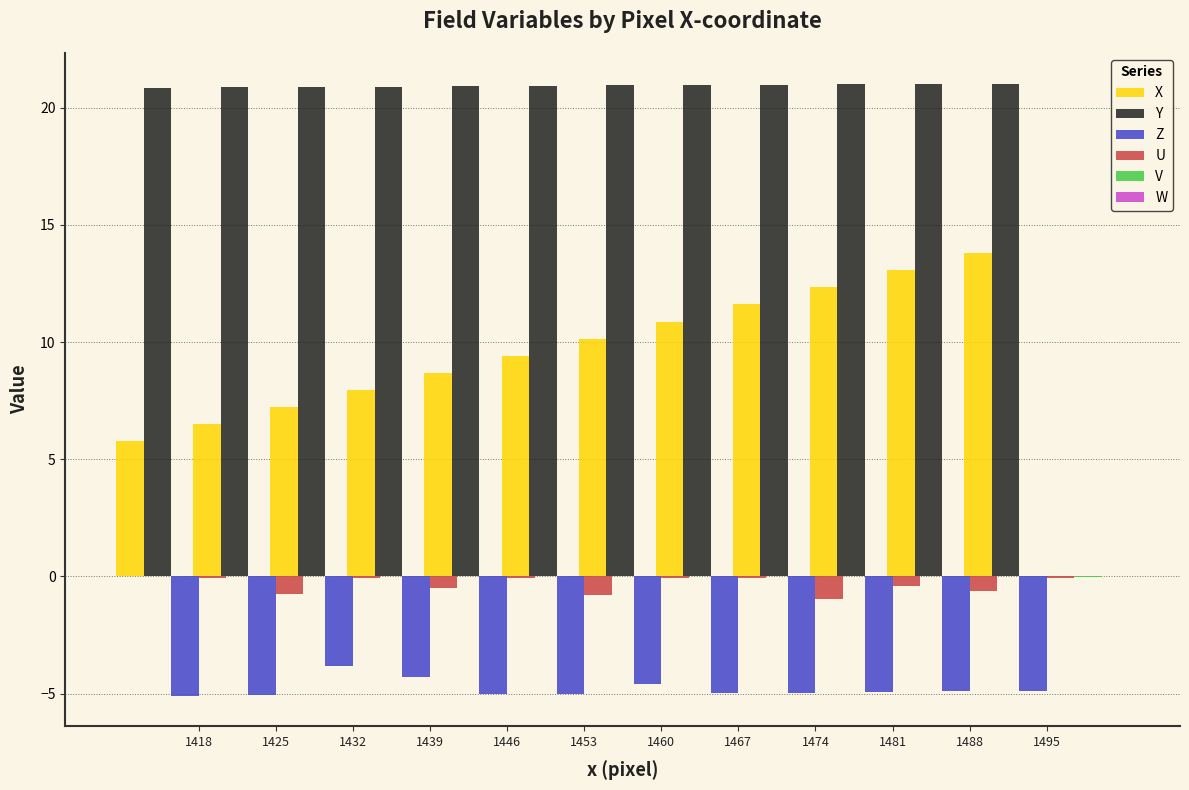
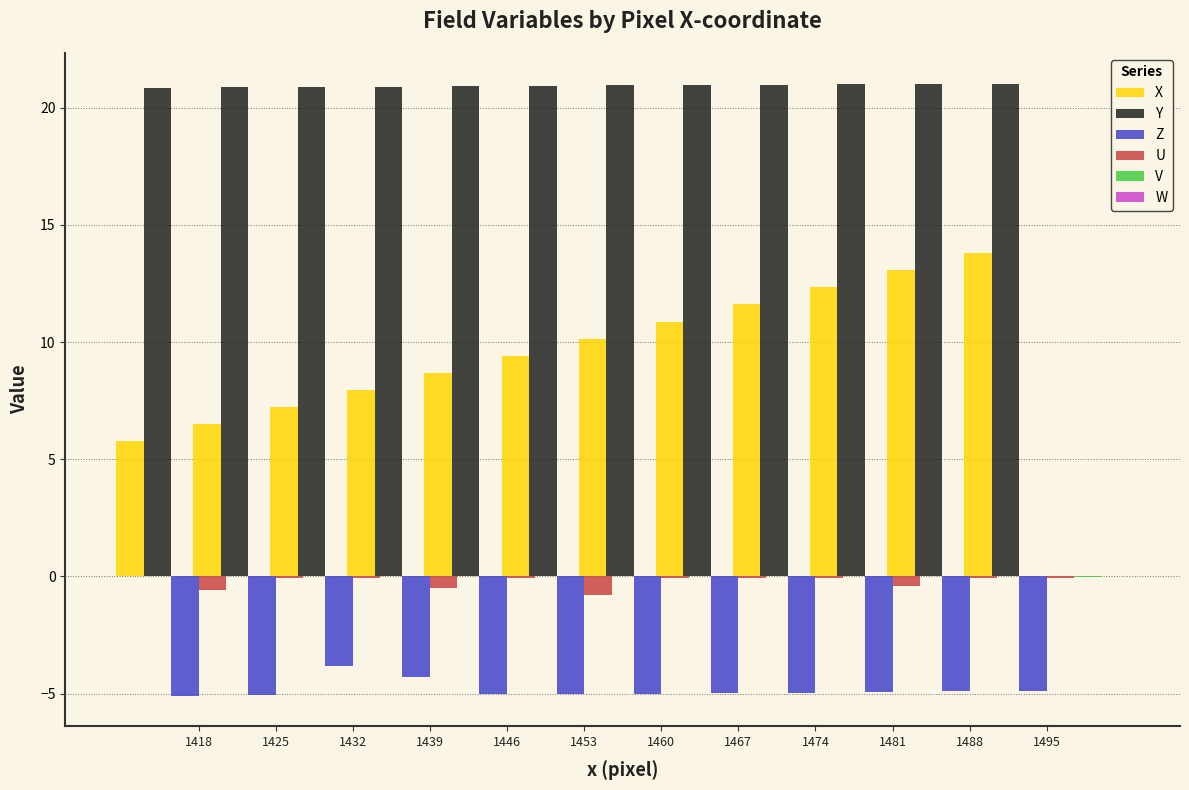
  {
    "Z": {
      "1418": -5.1,
      "1425": -5.1,
      "1432": -3.8,
      "1439": -4.3,
      "1446": -5.0,
      "1453": -5.0,
-     "1460": -4.6,
+     "1460": -5.0,
      "1467": -5.0,
      "1474": -5.0,
      "1481": -4.9,
      "1488": -4.9,
      "1495": -4.9
    },
    "U": {
-     "1418": -0.1,
-     "1425": -0.7,
+     "1418": -0.6,
+     "1425": -0.1,
      "1439": -0.5,
      "1453": -0.8,
-     "1474": -0.9,
+     "1474": -0.1,
      "1481": -0.4,
-     "1488": -0.6
+     "1488": -0.1
    }
  }
